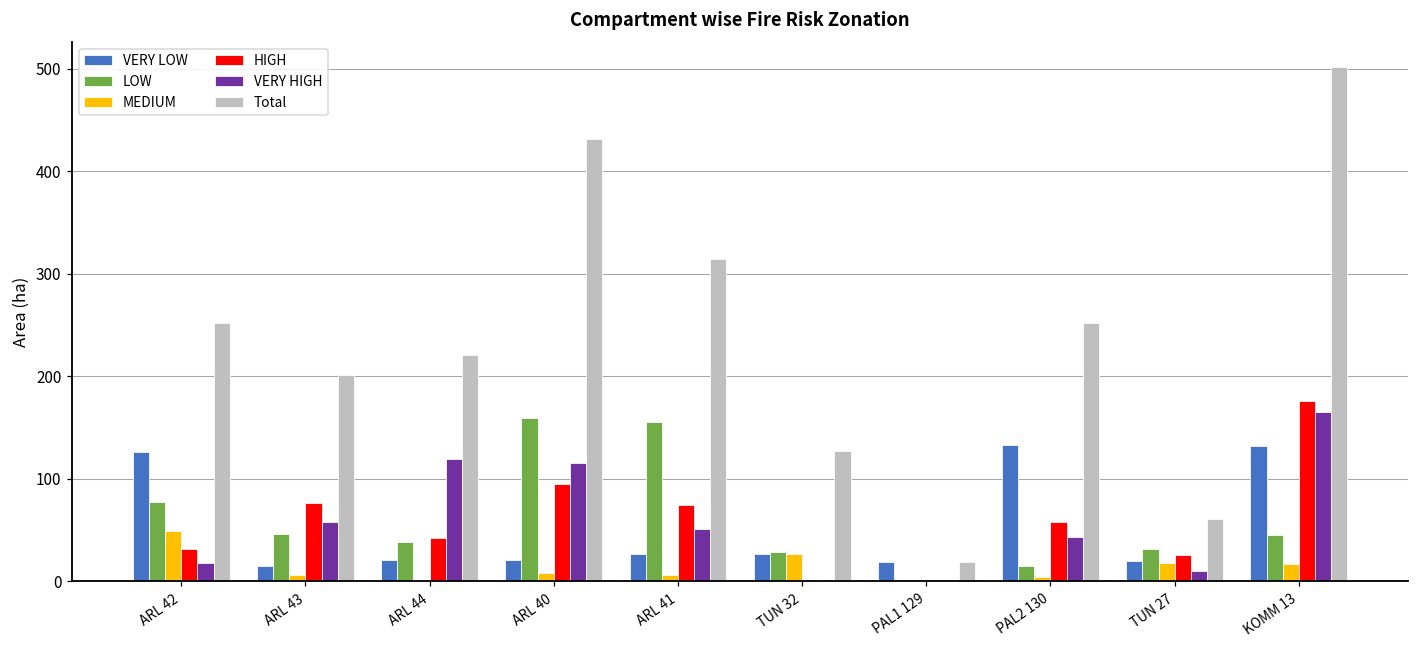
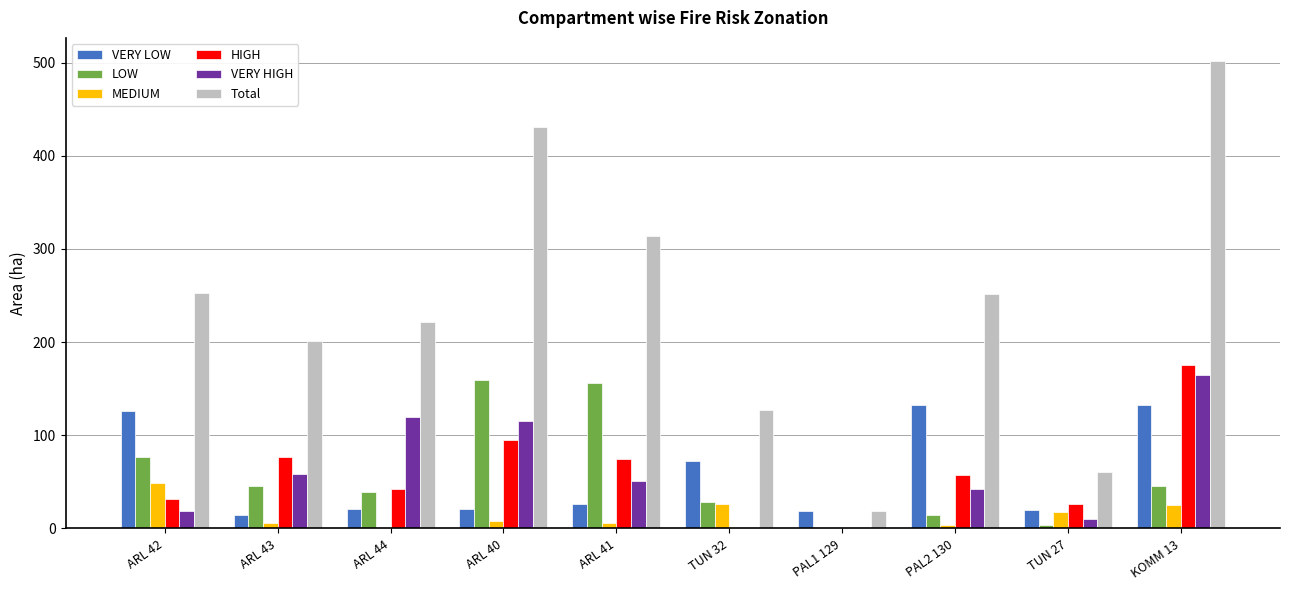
  {
    "VERY LOW": {
      "ARL 42": 130,
      "ARL 43": 10,
      "ARL 44": 20,
      "ARL 40": 20,
      "ARL 41": 30,
-     "TUN 32": 30,
+     "TUN 32": 70,
      "PAL1 129": 20,
      "PAL2 130": 130,
      "TUN 27": 20,
      "KOMM 13": 130
    },
    "LOW": {
      "ARL 42": 80,
      "ARL 43": 50,
      "ARL 44": 40,
      "ARL 40": 160,
      "ARL 41": 160,
      "TUN 32": 30,
      "PAL2 130": 10,
-     "TUN 27": 30,
+     "TUN 27": 0,
      "KOMM 13": 50
    },
    "MEDIUM": {
      "ARL 42": 50,
      "ARL 43": 10,
      "ARL 40": 10,
      "ARL 41": 10,
      "TUN 32": 30,
      "PAL1 129": 0,
      "PAL2 130": 0,
      "TUN 27": 20,
-     "KOMM 13": 20
+     "KOMM 13": 30
    },
    "HIGH": {
      "ARL 42": 30,
      "ARL 43": 80,
      "ARL 44": 40,
      "ARL 40": 90,
      "ARL 41": 70,
      "TUN 32": 0,
      "PAL1 129": 0,
      "PAL2 130": 60,
      "TUN 27": 30,
      "KOMM 13": 180
    },
    "VERY HIGH": {
      "ARL 42": 20,
      "ARL 43": 60,
      "ARL 44": 120,
      "ARL 40": 120,
      "ARL 41": 50,
      "TUN 32": 0,
      "PAL1 129": 0,
      "PAL2 130": 40,
      "TUN 27": 10,
      "KOMM 13": 160
    },
    "Total": {
      "ARL 42": 250,
      "ARL 43": 200,
      "ARL 44": 220,
      "ARL 40": 430,
      "ARL 41": 310,
      "TUN 32": 130,
      "PAL1 129": 20,
      "PAL2 130": 250,
      "TUN 27": 60,
      "KOMM 13": 500
    }
  }
